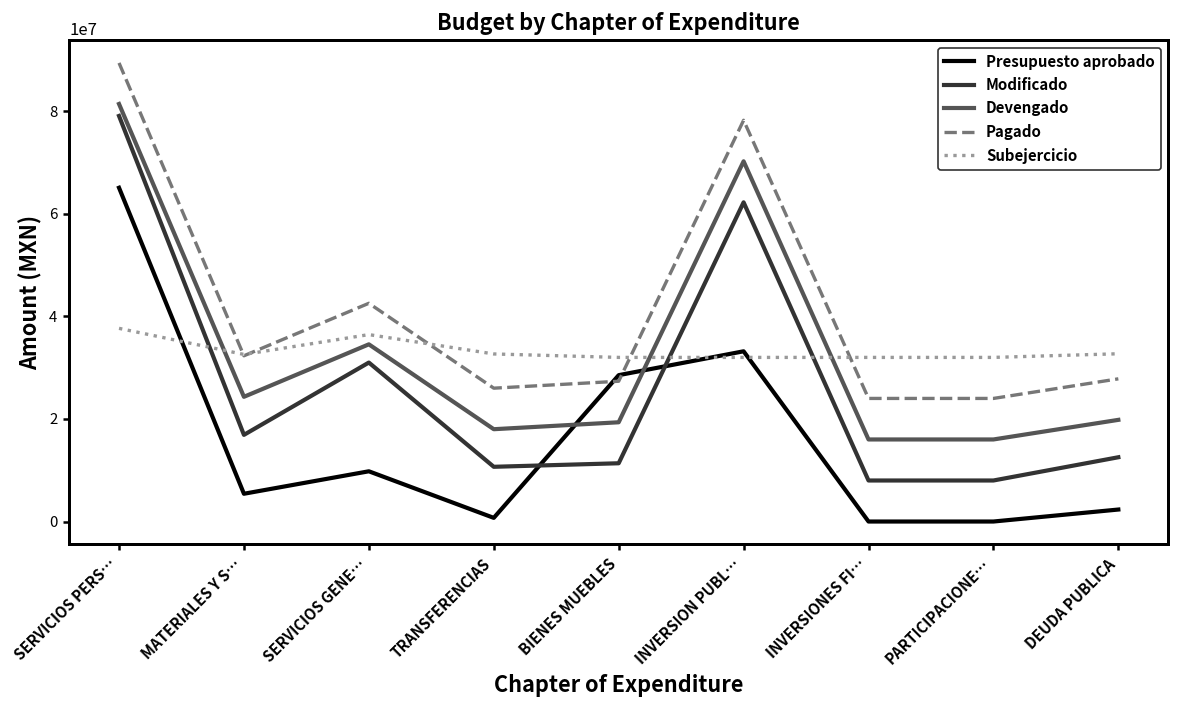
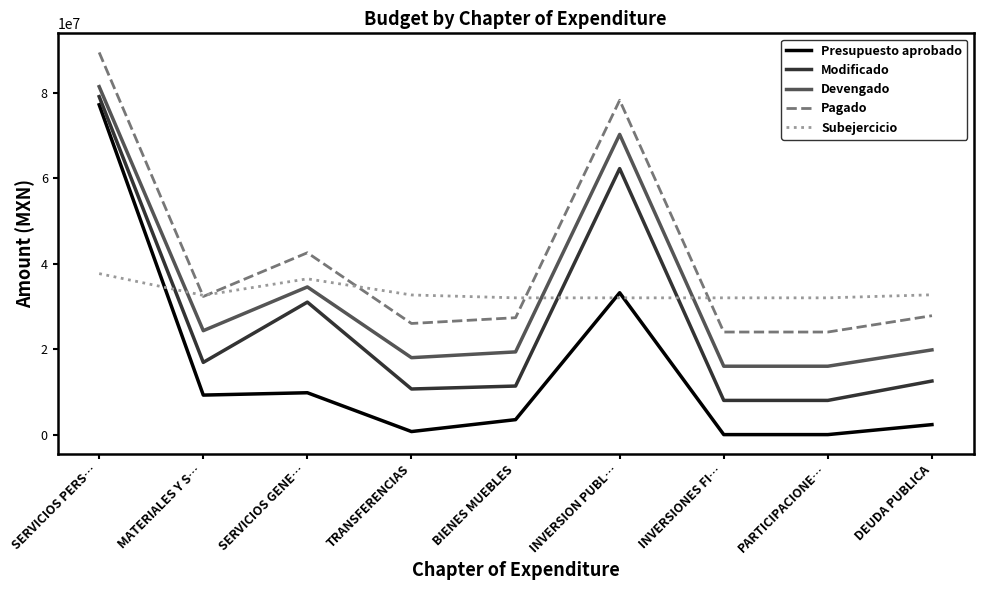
  {
    "Presupuesto aprobado": {
-     "SERVICIOS PERS…": 65000000,
-     "MATERIALES Y S…": 5000000,
+     "SERVICIOS PERS…": 77000000,
+     "MATERIALES Y S…": 9000000,
      "SERVICIOS GENE…": 10000000,
      "TRANSFERENCIAS": 1000000,
-     "BIENES MUEBLES": 29000000,
+     "BIENES MUEBLES": 4000000,
      "INVERSION PUBL…": 33000000,
      "INVERSIONES FI…": 0,
      "PARTICIPACIONE…": 0,
      "DEUDA PUBLICA": 2000000
    }
  }
